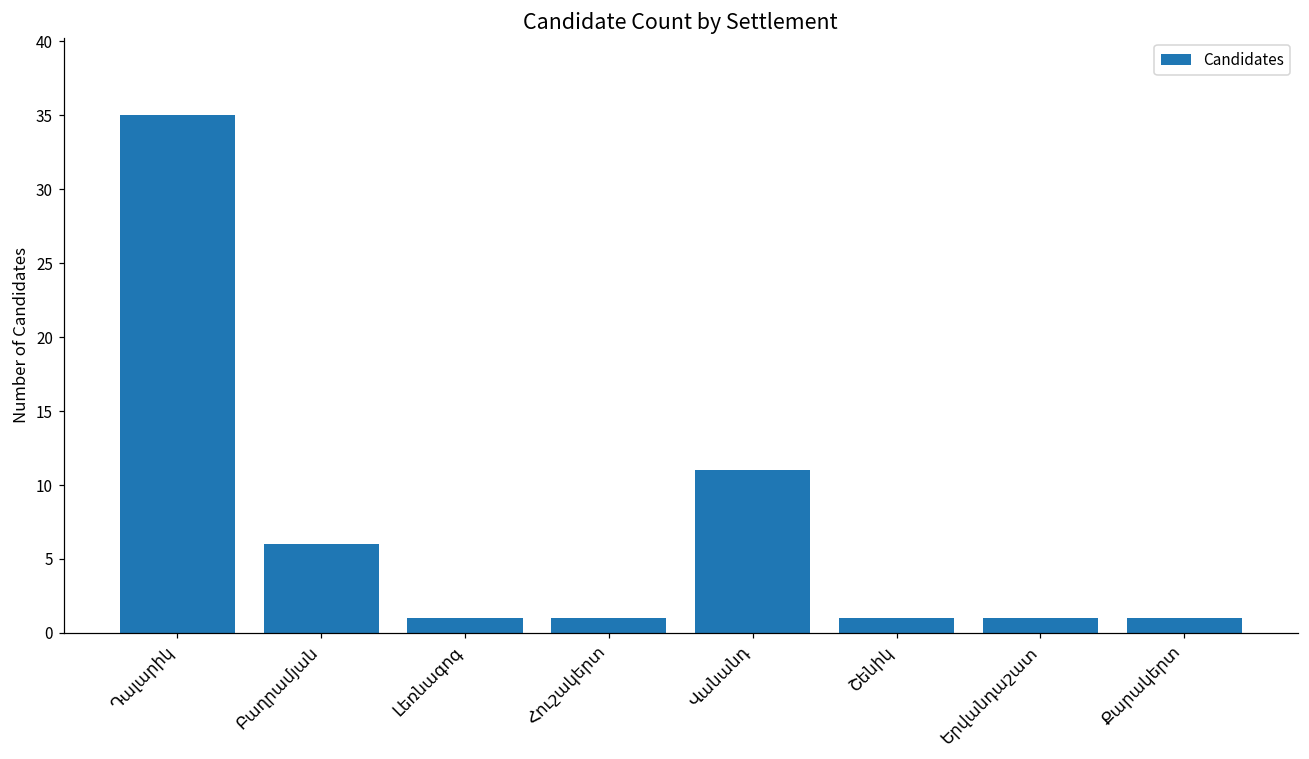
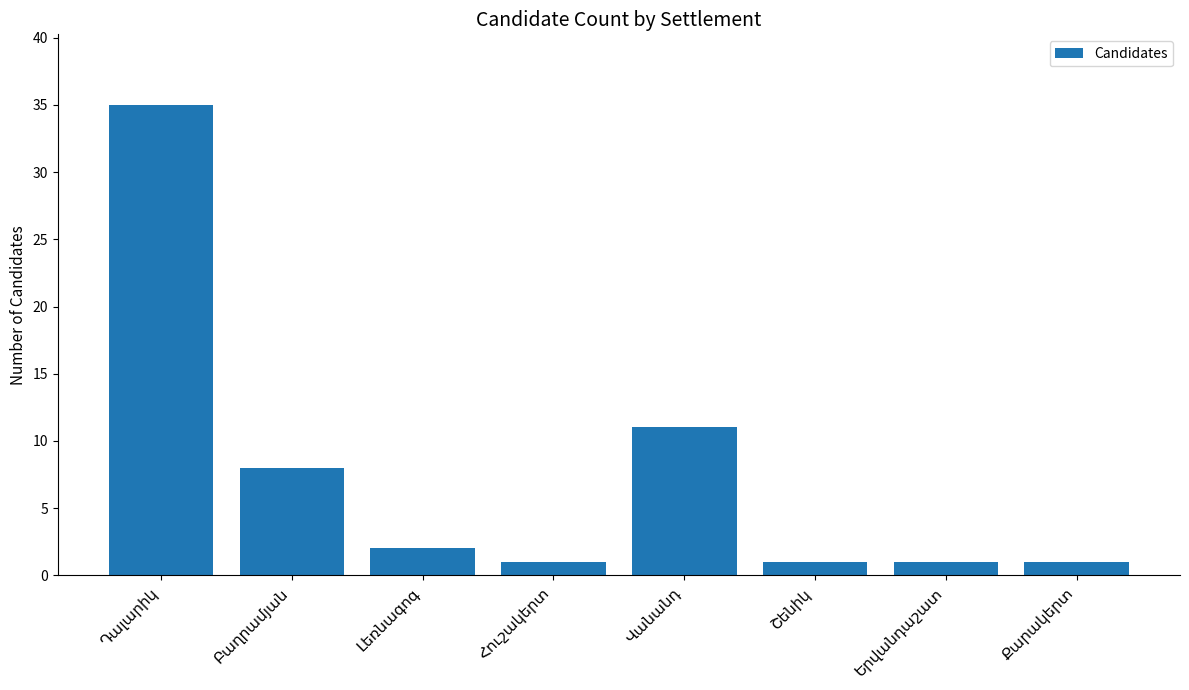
  {
    "Դալարիկ": 35,
-   "Բաղրամյան": 6,
-   "Լեռնագոգ": 1,
+   "Բաղրամյան": 8,
+   "Լեռնագոգ": 2,
    "Հուշակերտ": 1,
    "Վանանդ": 11,
    "Շենիկ": 1,
    "Երվանդաշատ": 1,
    "Քարակերտ": 1
  }
